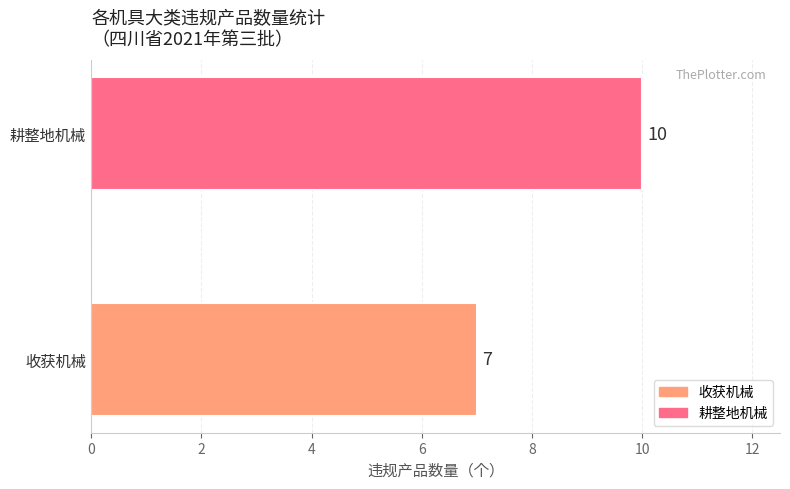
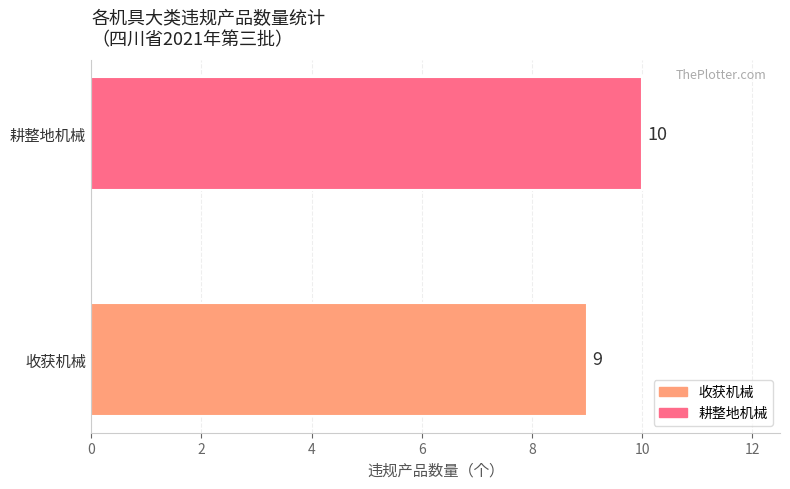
  {
    "耕整地机械": 10,
-   "收获机械": 7
+   "收获机械": 9
  }
